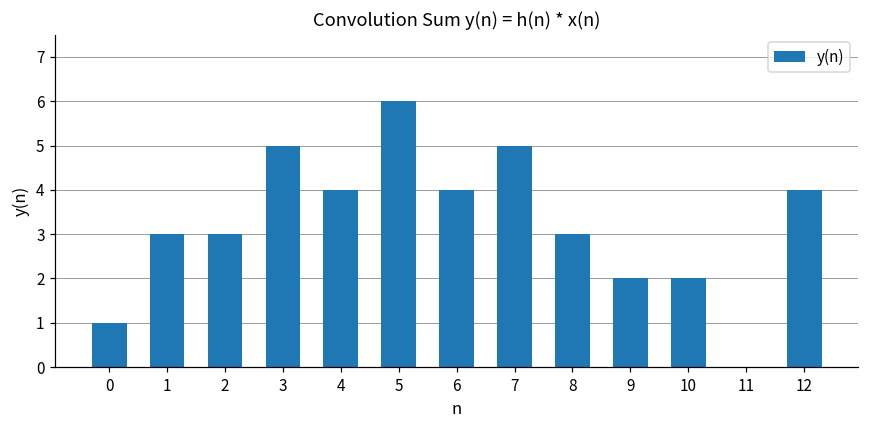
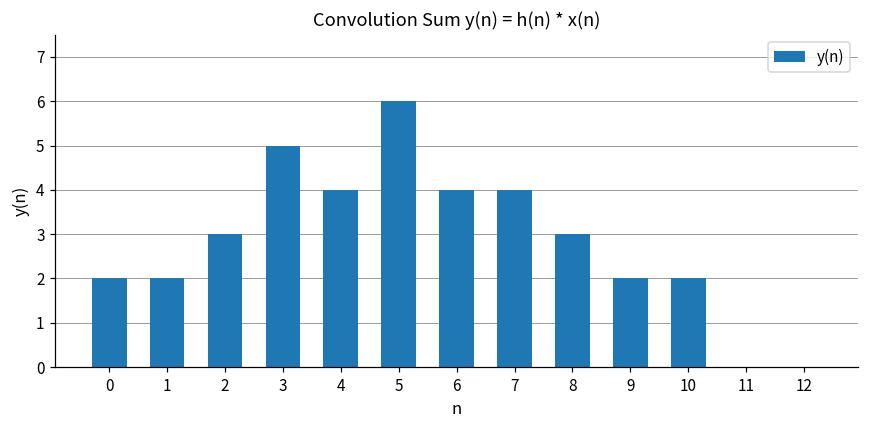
  {
-   "0": 1,
-   "1": 3,
+   "0": 2,
+   "1": 2,
    "2": 3,
    "3": 5,
    "4": 4,
    "5": 6,
    "6": 4,
-   "7": 5,
+   "7": 4,
    "8": 3,
    "9": 2,
    "10": 2,
    "11": 0,
-   "12": 4
+   "12": 0
  }
